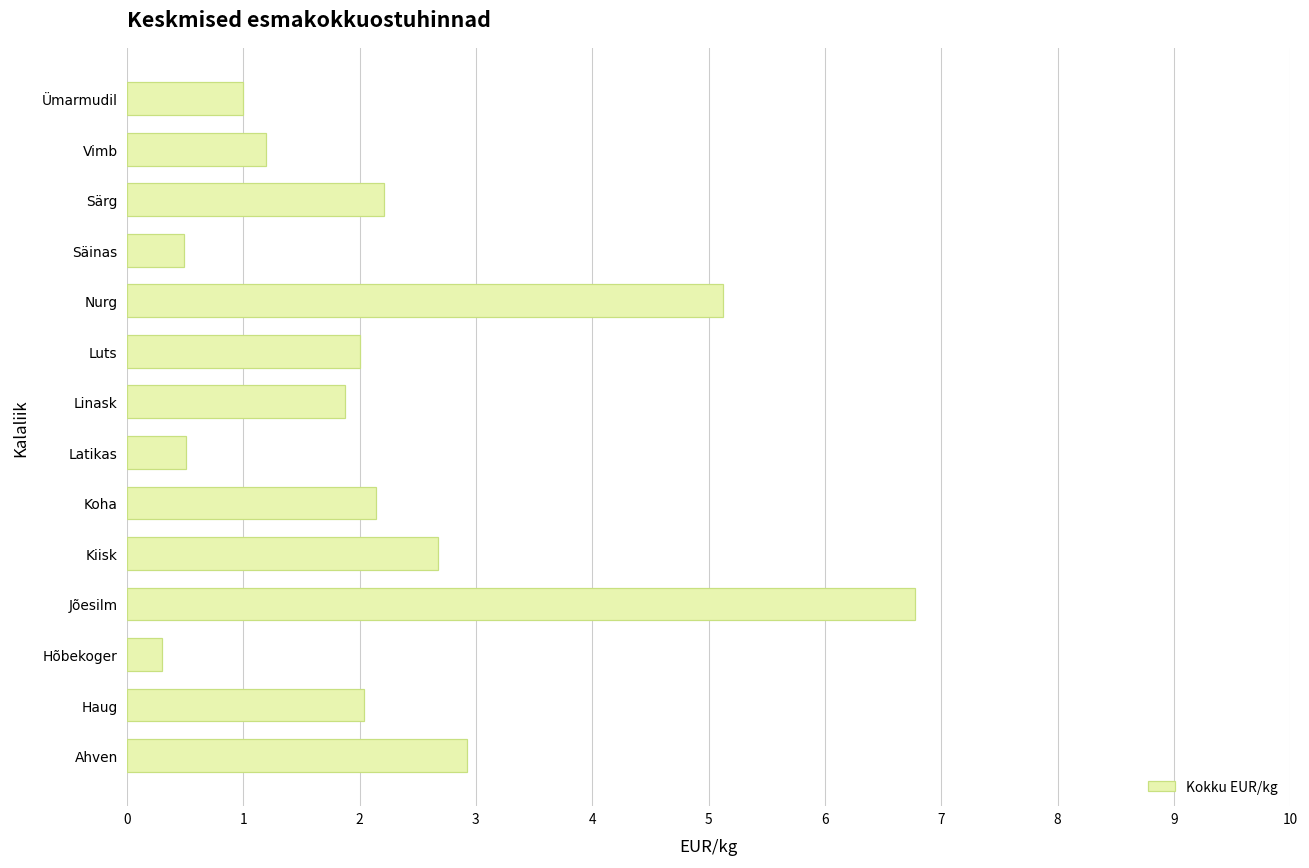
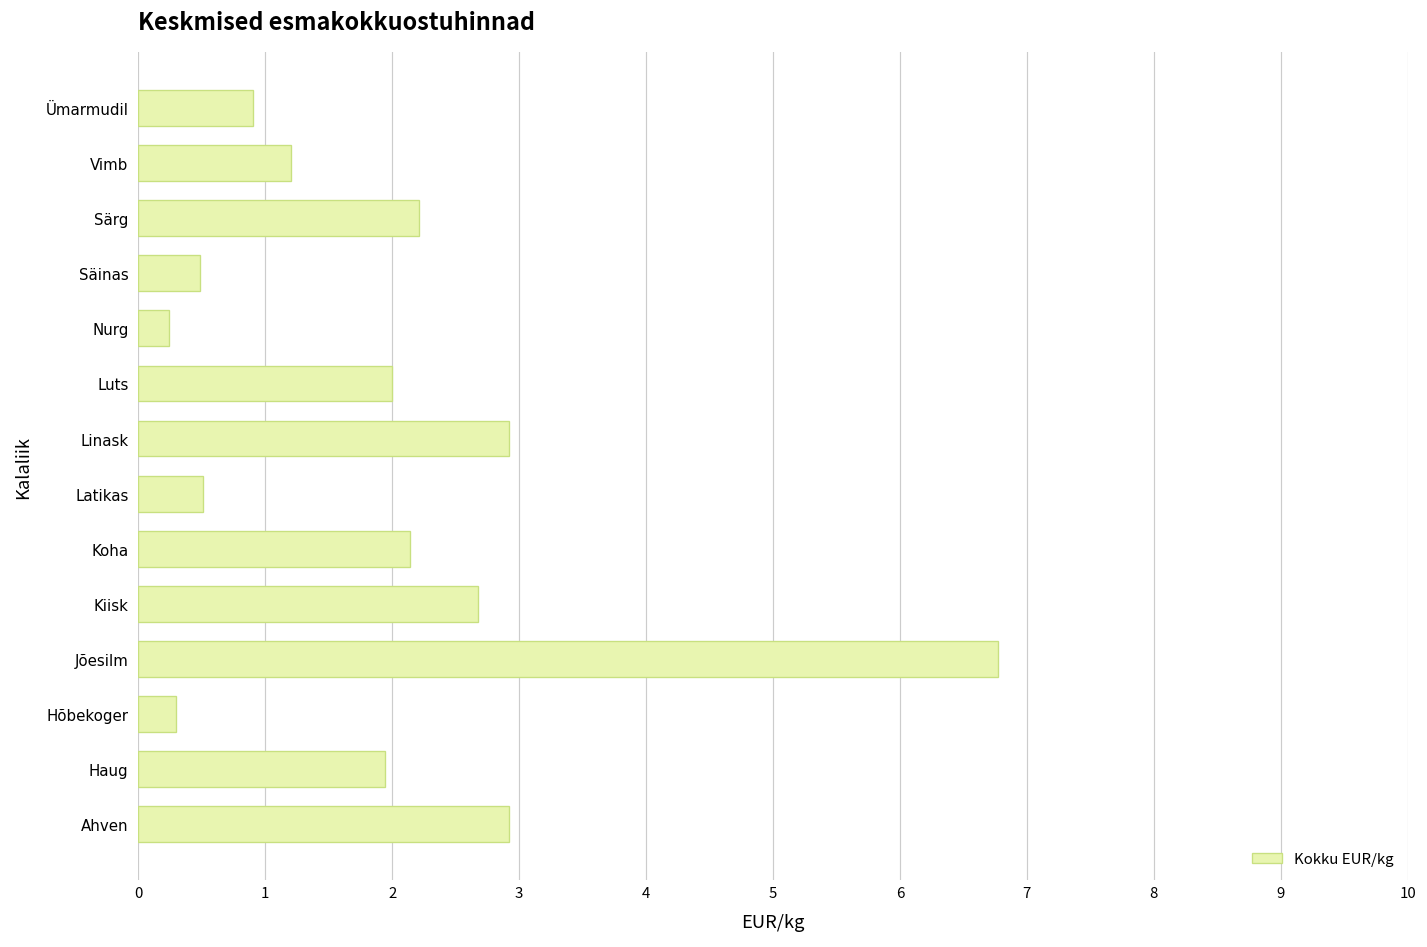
  {
-   "Ümarmudil": 1.0,
+   "Ümarmudil": 0.9,
    "Vimb": 1.20,
    "Särg": 2.21,
    "Säinas": 0.49,
-   "Nurg": 5.12,
+   "Nurg": 0.24,
    "Luts": 2.00,
-   "Linask": 1.88,
+   "Linask": 2.92,
    "Latikas": 0.51,
    "Koha": 2.14,
    "Kiisk": 2.67,
    "Jõesilm": 6.77,
    "Hõbekoger": 0.30,
-   "Haug": 2.04,
+   "Haug": 1.94,
    "Ahven": 2.92
  }
